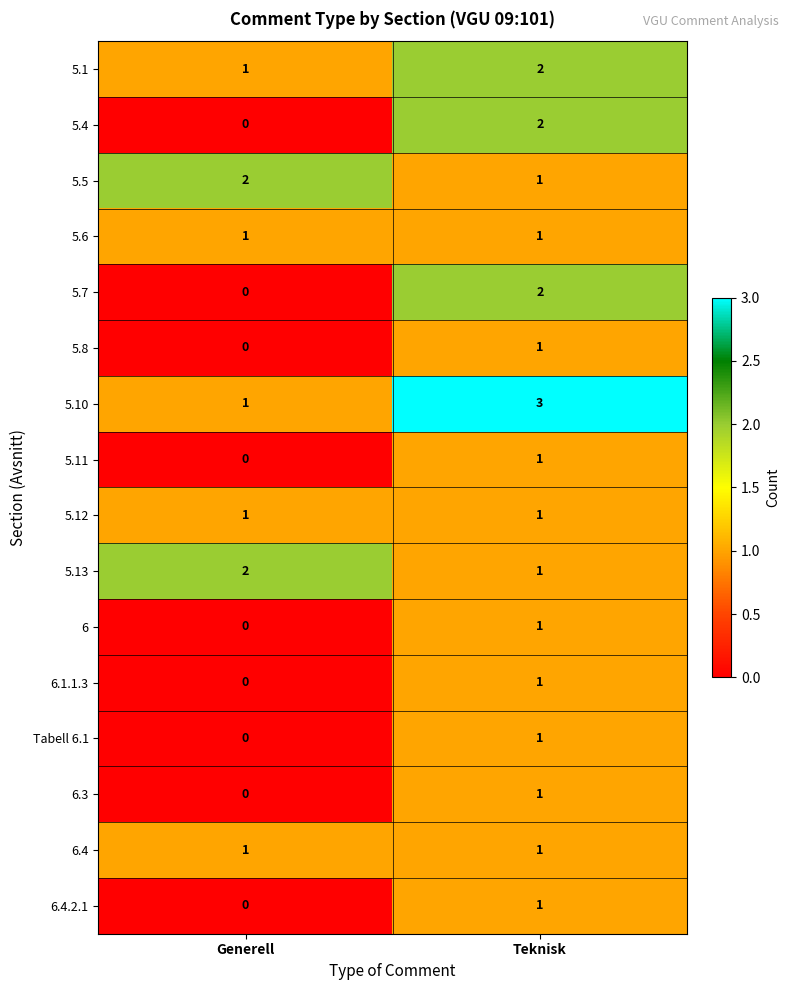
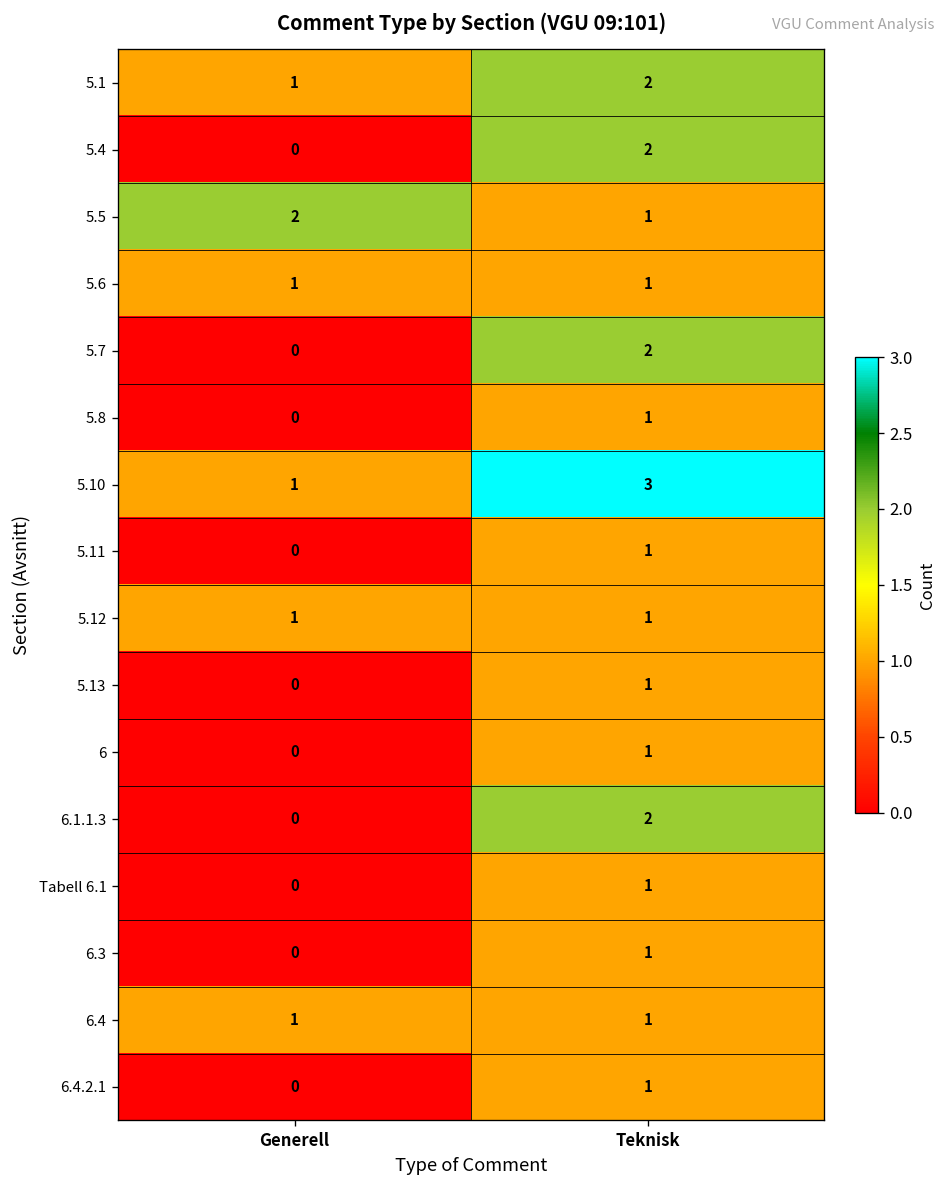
  {
    "5.1": {
      "Generell": 1,
      "Teknisk": 2
    },
    "5.4": {
      "Generell": 0,
      "Teknisk": 2
    },
    "5.5": {
      "Generell": 2,
      "Teknisk": 1
    },
    "5.6": {
      "Generell": 1,
      "Teknisk": 1
    },
    "5.7": {
      "Generell": 0,
      "Teknisk": 2
    },
    "5.8": {
      "Generell": 0,
      "Teknisk": 1
    },
    "5.10": {
      "Generell": 1,
      "Teknisk": 3
    },
    "5.11": {
      "Generell": 0,
      "Teknisk": 1
    },
    "5.12": {
      "Generell": 1,
      "Teknisk": 1
    },
    "5.13": {
-     "Generell": 2,
+     "Generell": 0,
      "Teknisk": 1
    },
    "6": {
      "Generell": 0,
      "Teknisk": 1
    },
    "6.1.1.3": {
      "Generell": 0,
-     "Teknisk": 1
+     "Teknisk": 2
    },
    "Tabell 6.1": {
      "Generell": 0,
      "Teknisk": 1
    },
    "6.3": {
      "Generell": 0,
      "Teknisk": 1
    },
    "6.4": {
      "Generell": 1,
      "Teknisk": 1
    },
    "6.4.2.1": {
      "Generell": 0,
      "Teknisk": 1
    }
  }
